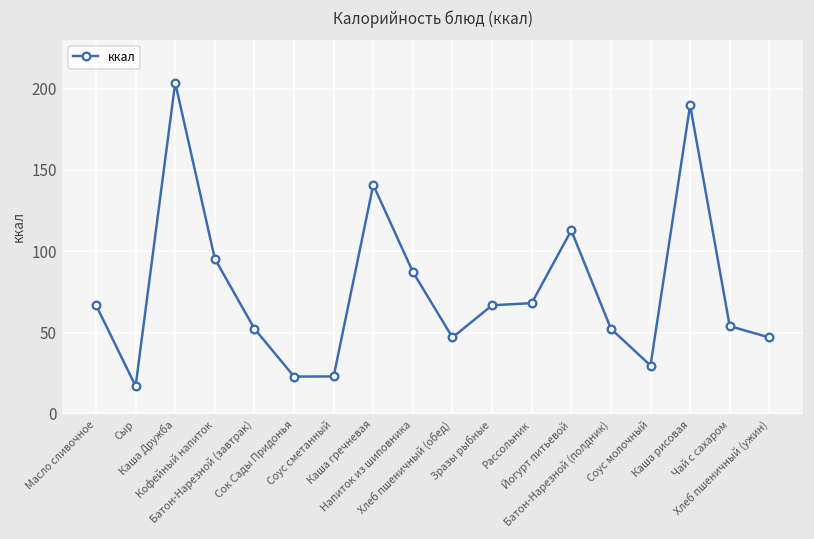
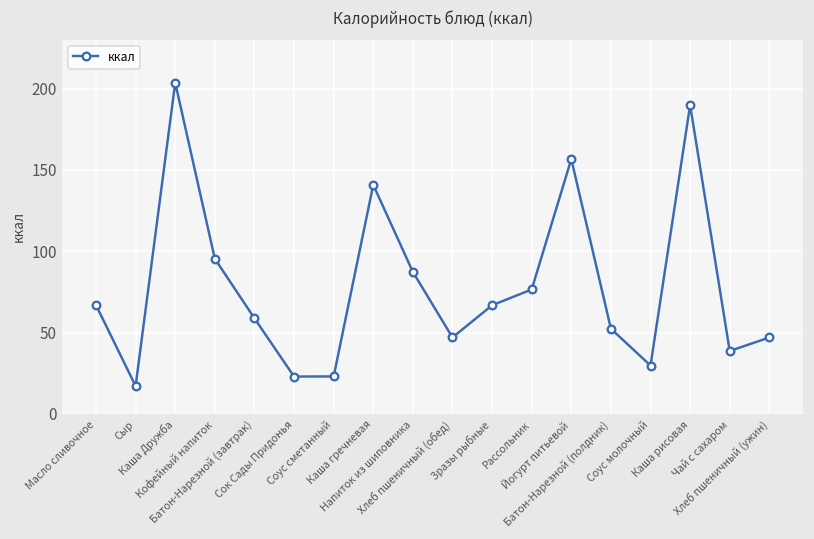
  {
    "Масло сливочное": 67,
    "Сыр": 17,
    "Каша Дружба": 204,
    "Кофейный напиток": 95,
-   "Батон-Нарезной (завтрак)": 52,
+   "Батон-Нарезной (завтрак)": 59,
    "Сок Сады Придонья": 23,
    "Соус сметанный": 23,
    "Каша гречневая": 141,
    "Напиток из шиповника": 87,
    "Хлеб пшеничный (обед)": 47,
    "Зразы рыбные": 67,
-   "Рассольник": 68,
-   "Йогурт питьевой": 113,
+   "Рассольник": 77,
+   "Йогурт питьевой": 157,
    "Батон-Нарезной (полдник)": 52,
    "Соус молочный": 30,
    "Каша рисовая": 190,
-   "Чай с сахаром": 54,
+   "Чай с сахаром": 39,
    "Хлеб пшеничный (ужин)": 47
  }
